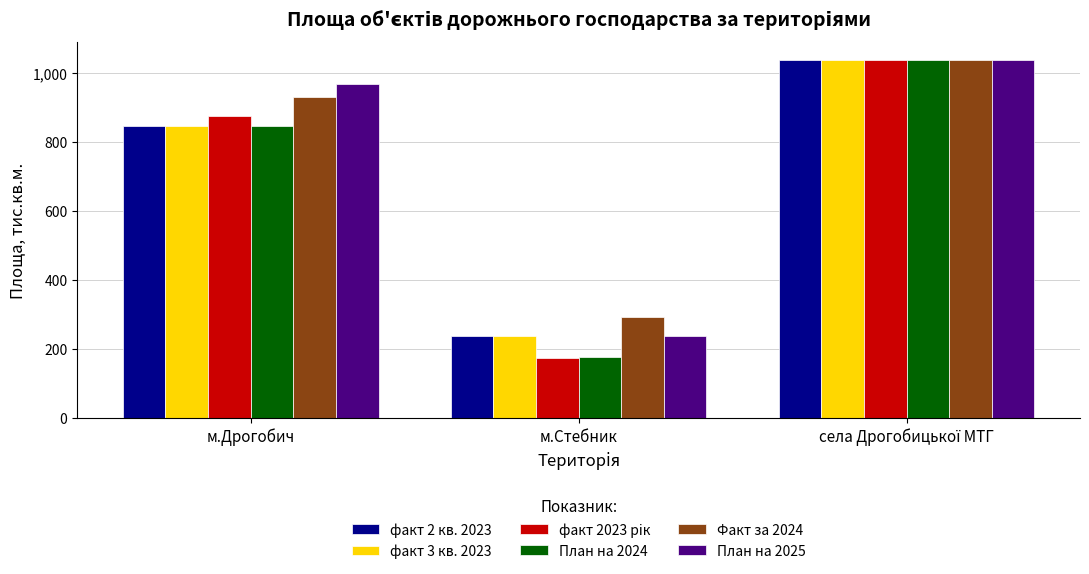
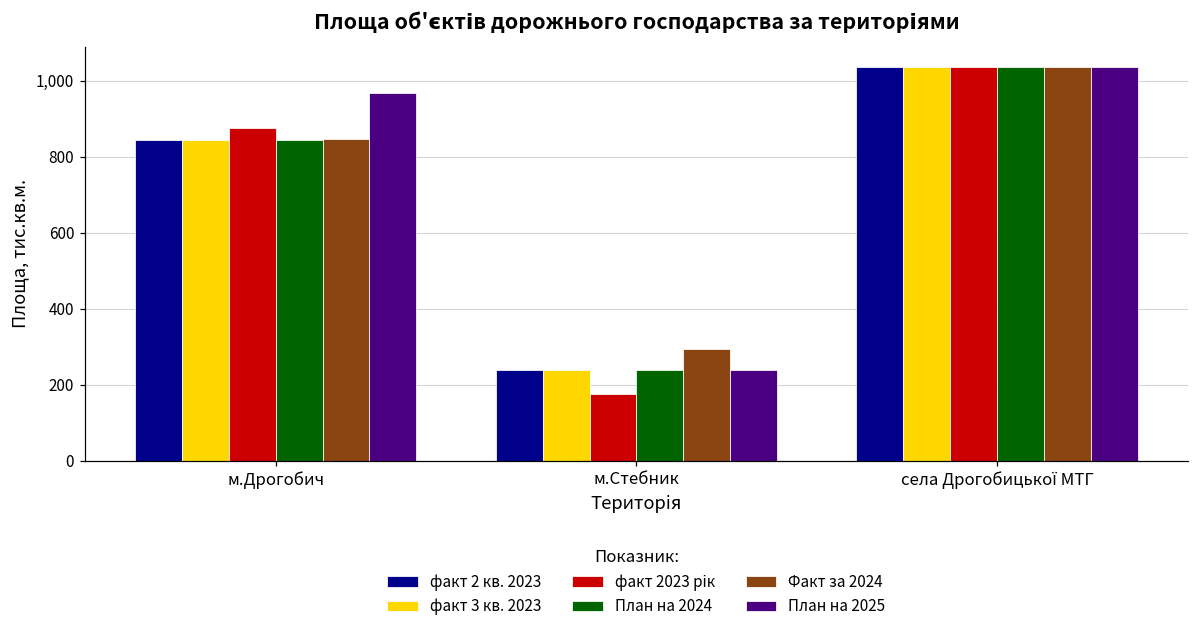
  {
    "факт 2 кв. 2023": {
      "м.Дрогобич": "850",
      "м.Стебник": "240",
      "села Дрогобицької МТГ": "1,040"
    },
    "факт 3 кв. 2023": {
      "м.Дрогобич": "850",
      "м.Стебник": "240",
      "села Дрогобицької МТГ": "1,040"
    },
    "факт 2023 рік": {
      "м.Дрогобич": "880",
      "м.Стебник": "180",
      "села Дрогобицької МТГ": "1,040"
    },
    "План на 2024": {
      "м.Дрогобич": "850",
-     "м.Стебник": "180",
+     "м.Стебник": "240",
      "села Дрогобицької МТГ": "1,040"
    },
    "Факт за 2024": {
-     "м.Дрогобич": "930",
+     "м.Дрогобич": "850",
      "м.Стебник": "290",
      "села Дрогобицької МТГ": "1,040"
    },
    "План на 2025": {
      "м.Дрогобич": "970",
      "м.Стебник": "240",
      "села Дрогобицької МТГ": "1,040"
    }
  }
